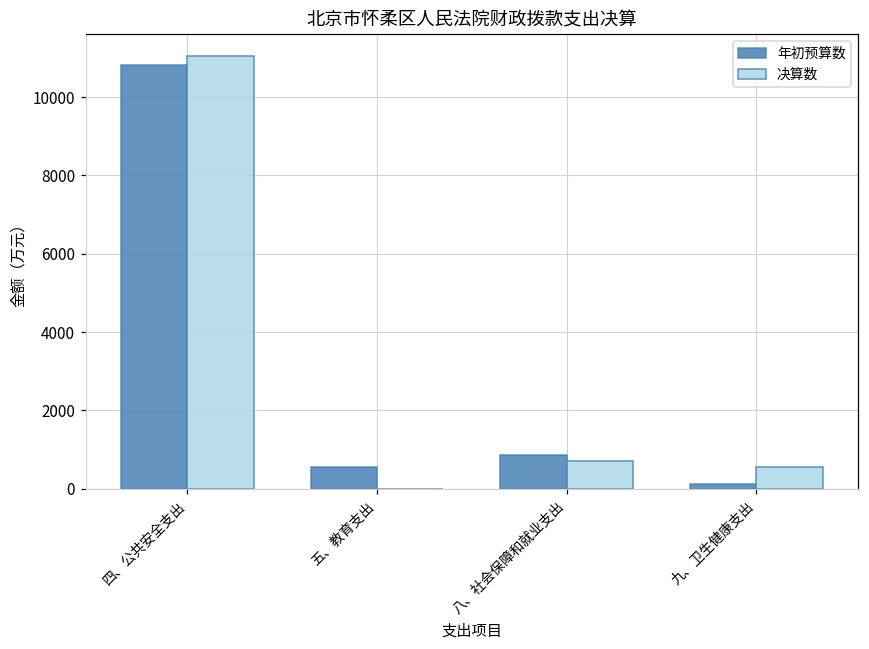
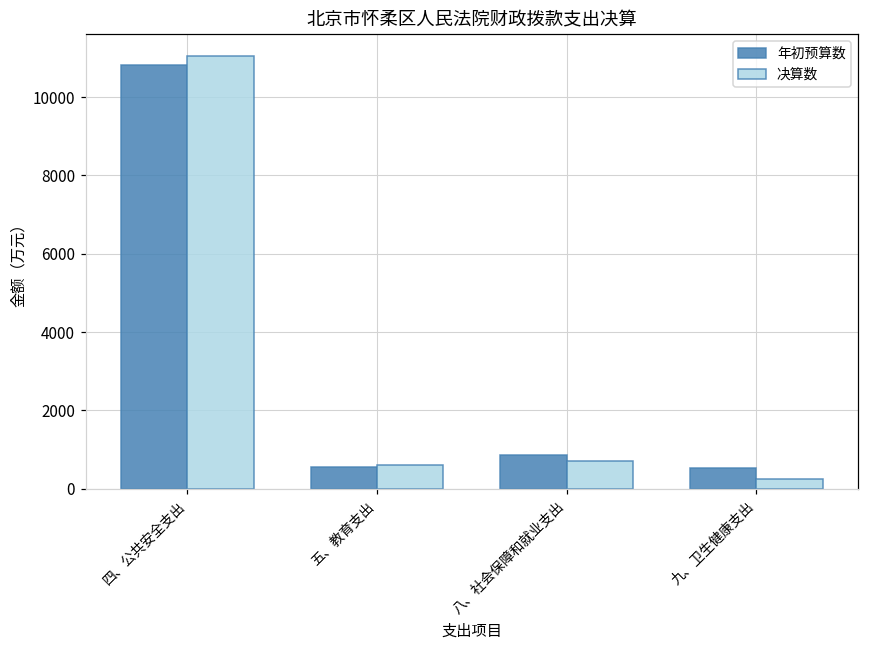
  {
    "年初预算数": {
      "四、公共安全支出": 10800,
      "五、教育支出": 600,
      "八、社会保障和就业支出": 900,
-     "九、卫生健康支出": 100
+     "九、卫生健康支出": 500
    },
    "决算数": {
      "四、公共安全支出": 11000,
-     "五、教育支出": 0,
+     "五、教育支出": 600,
      "八、社会保障和就业支出": 700,
-     "九、卫生健康支出": 500
+     "九、卫生健康支出": 300
    }
  }
